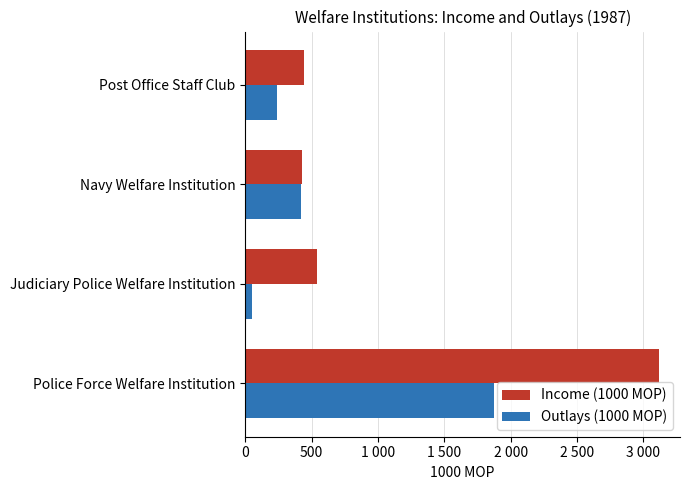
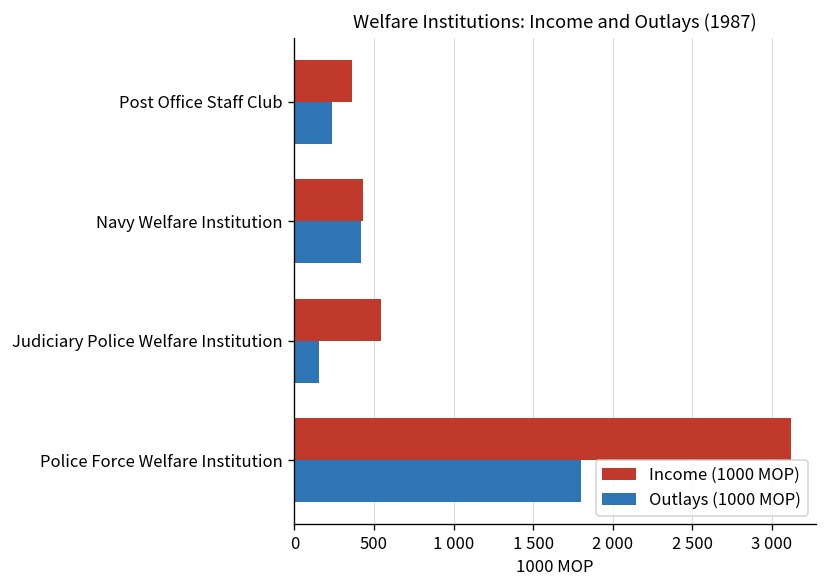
  {
    "Income (1000 MOP)": {
-     "Post Office Staff Club": 440,
+     "Post Office Staff Club": 360,
      "Navy Welfare Institution": 430,
      "Judiciary Police Welfare Institution": 540,
      "Police Force Welfare Institution": 3120
    },
    "Outlays (1000 MOP)": {
      "Post Office Staff Club": 240,
      "Navy Welfare Institution": 420,
-     "Judiciary Police Welfare Institution": 50,
-     "Police Force Welfare Institution": 1870
+     "Judiciary Police Welfare Institution": 150,
+     "Police Force Welfare Institution": 1800
    }
  }
